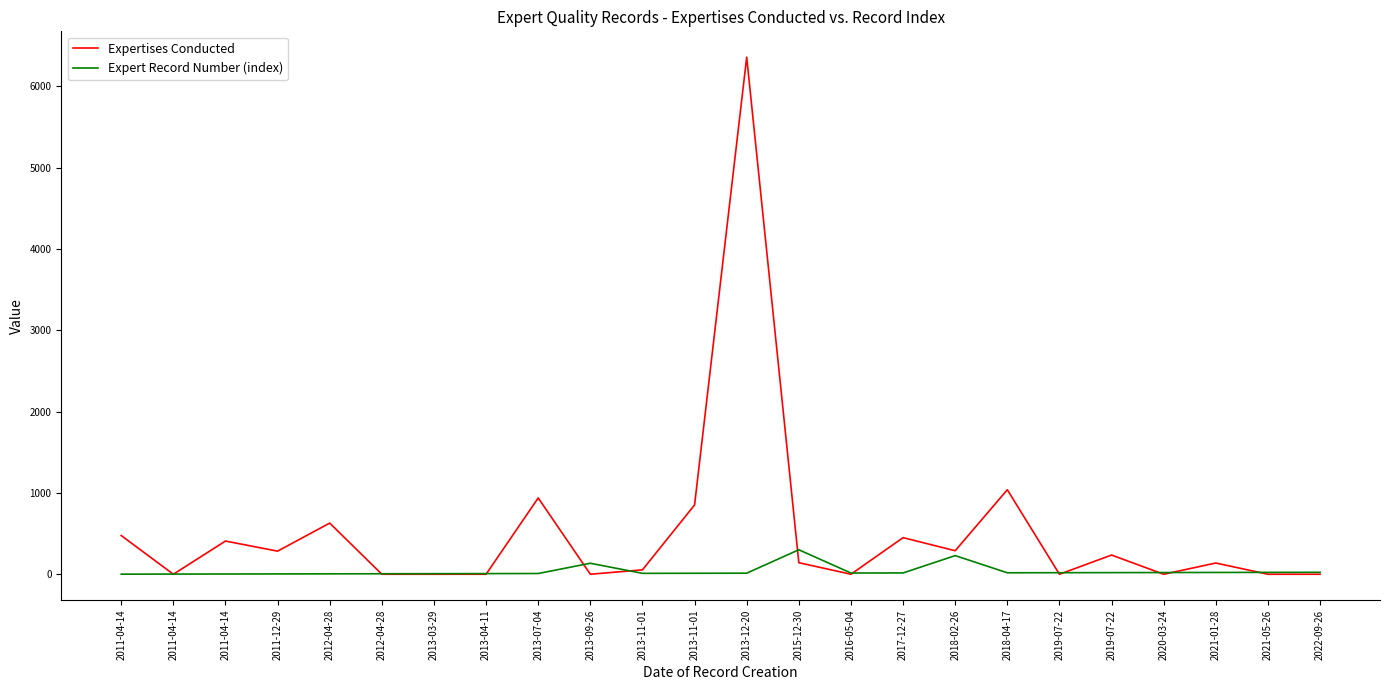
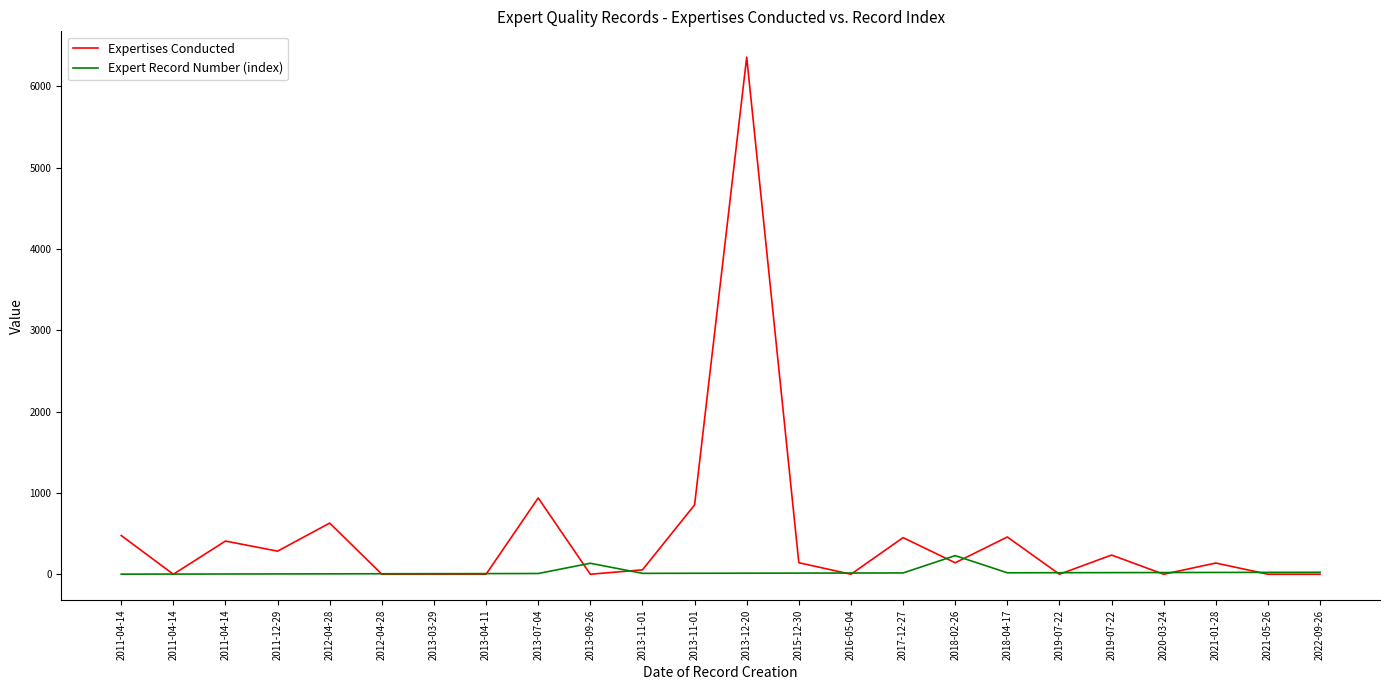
  {
    "Expertises Conducted": {
      "2011-12-29": 300,
      "2013-07-04": 900,
      "2013-09-26": 0,
      "2013-12-20": 6400,
      "2015-12-30": 100,
      "2017-12-27": 500,
-     "2018-02-26": 300,
-     "2018-04-17": 1000,
+     "2018-02-26": 100,
+     "2018-04-17": 500,
      "2021-01-28": 100
    },
    "Expert Record Number (index)": {
      "2011-12-29": 0,
      "2013-07-04": 0,
      "2013-09-26": 100,
      "2013-12-20": 0,
-     "2015-12-30": 300,
+     "2015-12-30": 0,
      "2017-12-27": 0,
      "2018-02-26": 200,
      "2018-04-17": 0,
      "2021-01-28": 0
    }
  }
